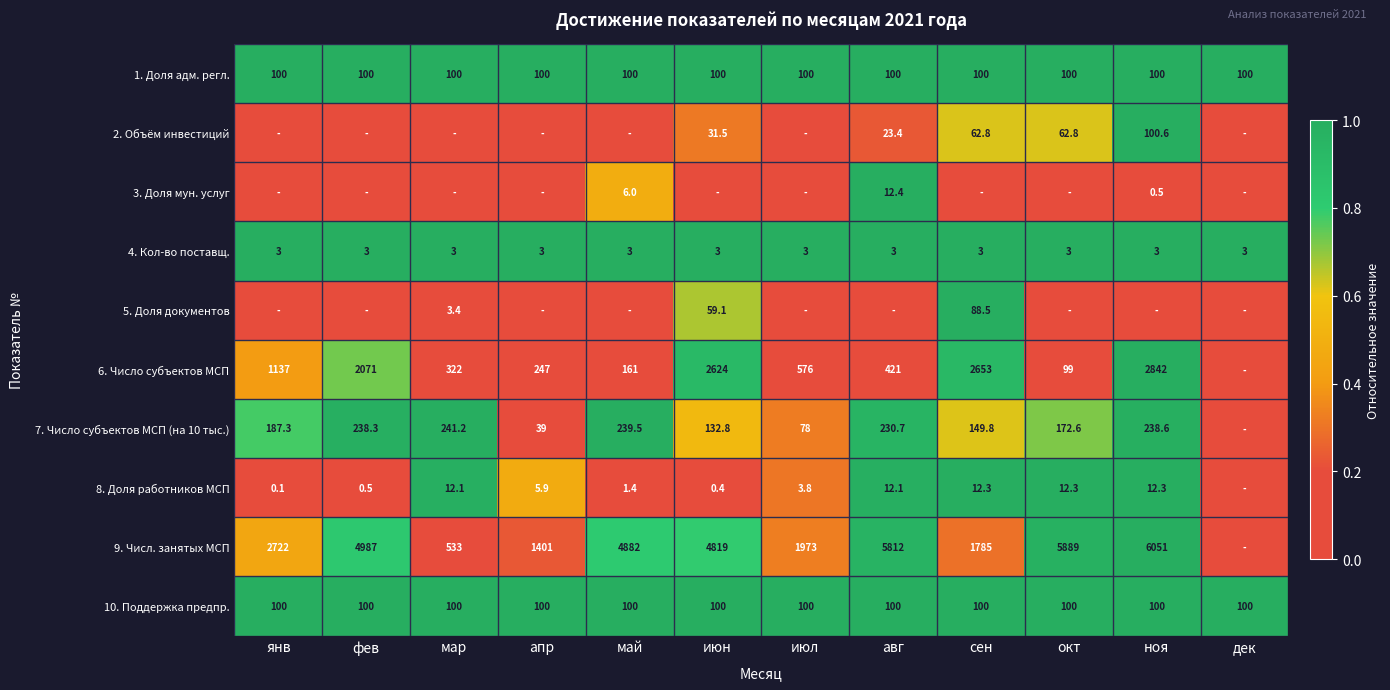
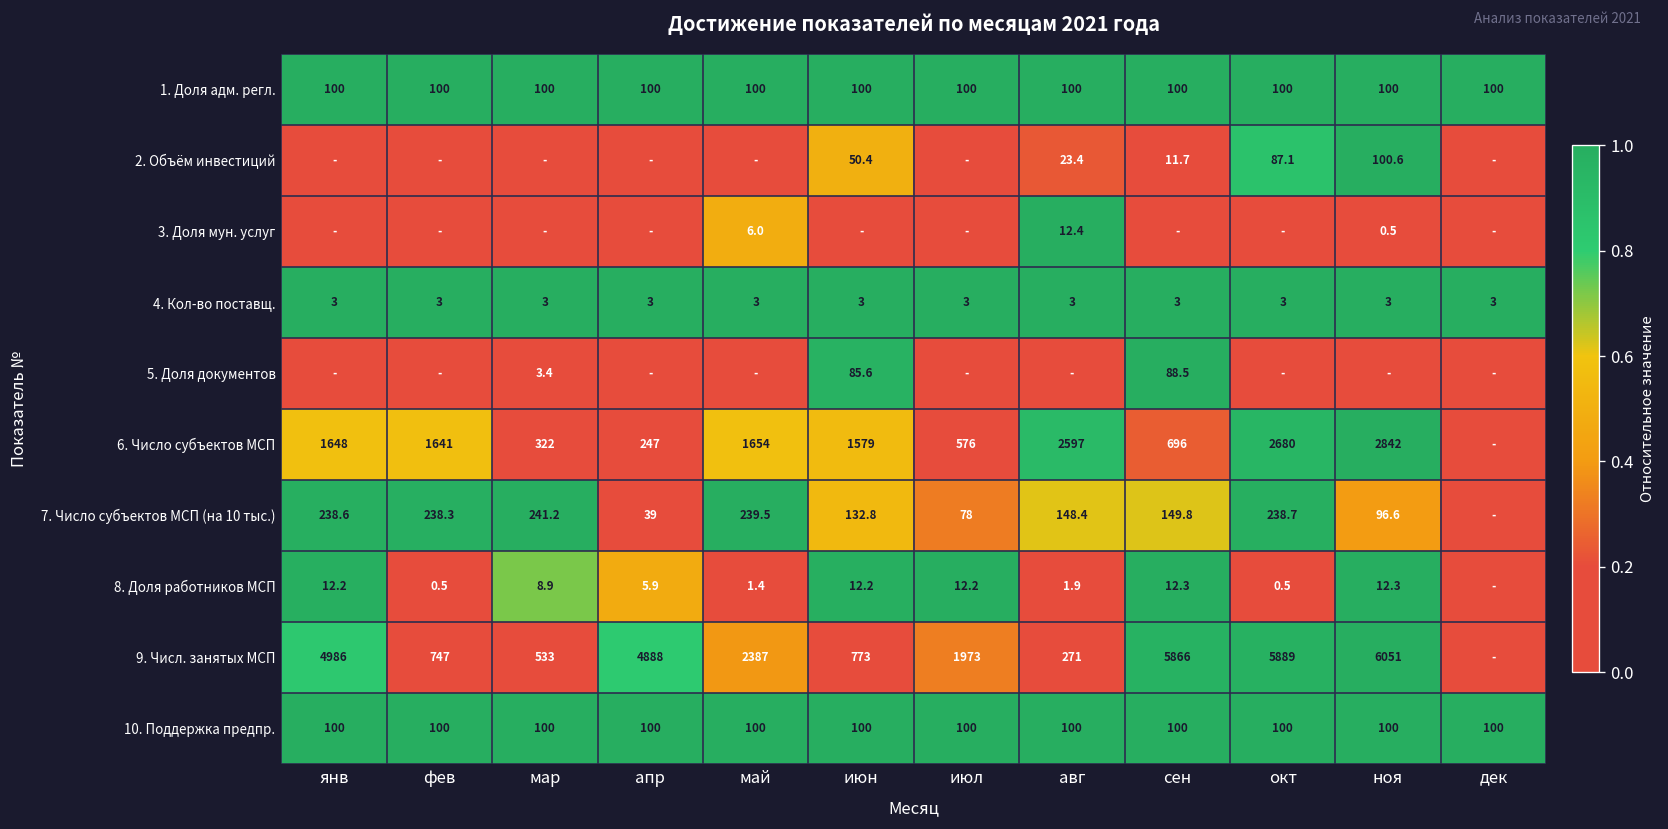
  {
    "1. Доля адм. регл.": {
      "янв": 100,
      "фев": 100,
      "мар": 100,
      "апр": 100,
      "май": 100,
      "июн": 100,
      "июл": 100,
      "авг": 100,
      "сен": 100,
      "окт": 100,
      "ноя": 100,
      "дек": 100
    },
    "2. Объём инвестиций": {
-     "июн": 31.5,
+     "июн": 50.4,
      "авг": 23.4,
-     "сен": 62.8,
-     "окт": 62.8,
+     "сен": 11.7,
+     "окт": 87.1,
      "ноя": 100.6
    },
    "3. Доля мун. услуг": {
      "май": 6.0,
      "авг": 12.4,
      "ноя": 0.5
    },
    "4. Кол-во поставщ.": {
      "янв": 3,
      "фев": 3,
      "мар": 3,
      "апр": 3,
      "май": 3,
      "июн": 3,
      "июл": 3,
      "авг": 3,
      "сен": 3,
      "окт": 3,
      "ноя": 3,
      "дек": 3
    },
    "5. Доля документов": {
      "мар": 3.4,
-     "июн": 59.1,
+     "июн": 85.6,
      "сен": 88.5
    },
    "6. Число субъектов МСП": {
-     "янв": 1137,
-     "фев": 2071,
+     "янв": 1648,
+     "фев": 1641,
      "мар": 322,
      "апр": 247,
-     "май": 161,
-     "июн": 2624,
+     "май": 1654,
+     "июн": 1579,
      "июл": 576,
-     "авг": 421,
-     "сен": 2653,
-     "окт": 99,
+     "авг": 2597,
+     "сен": 696,
+     "окт": 2680,
      "ноя": 2842
    },
    "7. Число субъектов МСП (на 10 тыс.)": {
-     "янв": 187.3,
+     "янв": 238.6,
      "фев": 238.3,
      "мар": 241.2,
      "апр": 39,
      "май": 239.5,
      "июн": 132.8,
      "июл": 78,
-     "авг": 230.7,
+     "авг": 148.4,
      "сен": 149.8,
-     "окт": 172.6,
-     "ноя": 238.6
+     "окт": 238.7,
+     "ноя": 96.6
    },
    "8. Доля работников МСП": {
-     "янв": 0.1,
+     "янв": 12.2,
      "фев": 0.5,
-     "мар": 12.1,
+     "мар": 8.9,
      "апр": 5.9,
      "май": 1.4,
-     "июн": 0.4,
-     "июл": 3.8,
-     "авг": 12.1,
+     "июн": 12.2,
+     "июл": 12.2,
+     "авг": 1.9,
      "сен": 12.3,
-     "окт": 12.3,
+     "окт": 0.5,
      "ноя": 12.3
    },
    "9. Числ. занятых МСП": {
-     "янв": 2722,
-     "фев": 4987,
+     "янв": 4986,
+     "фев": 747,
      "мар": 533,
-     "апр": 1401,
-     "май": 4882,
-     "июн": 4819,
+     "апр": 4888,
+     "май": 2387,
+     "июн": 773,
      "июл": 1973,
-     "авг": 5812,
-     "сен": 1785,
+     "авг": 271,
+     "сен": 5866,
      "окт": 5889,
      "ноя": 6051
    },
    "10. Поддержка предпр.": {
      "янв": 100,
      "фев": 100,
      "мар": 100,
      "апр": 100,
      "май": 100,
      "июн": 100,
      "июл": 100,
      "авг": 100,
      "сен": 100,
      "окт": 100,
      "ноя": 100,
      "дек": 100
    }
  }
